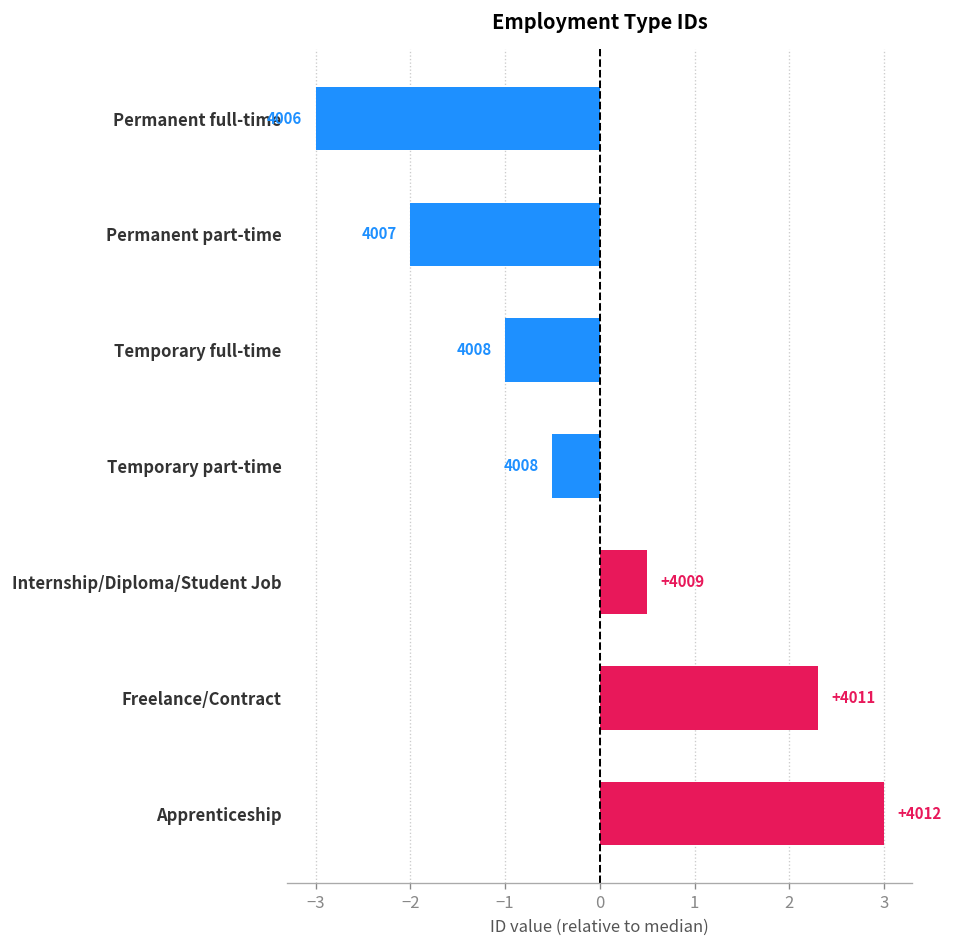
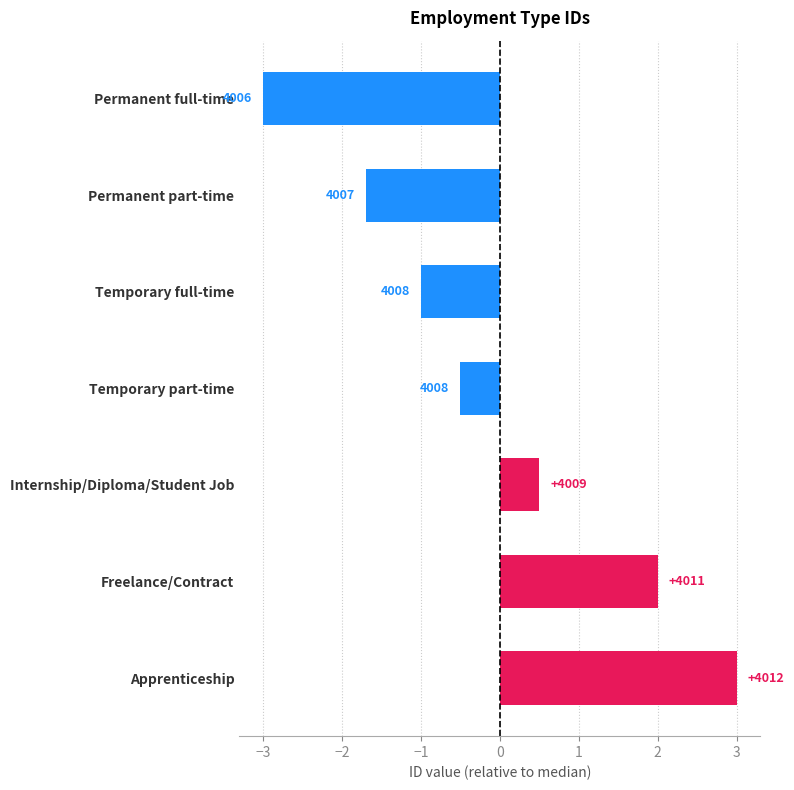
  {
-   "Permanent part-time": -2.0,
-   "Freelance/Contract": 2.3
+   "Permanent part-time": -1.7,
+   "Freelance/Contract": 2.0
  }
